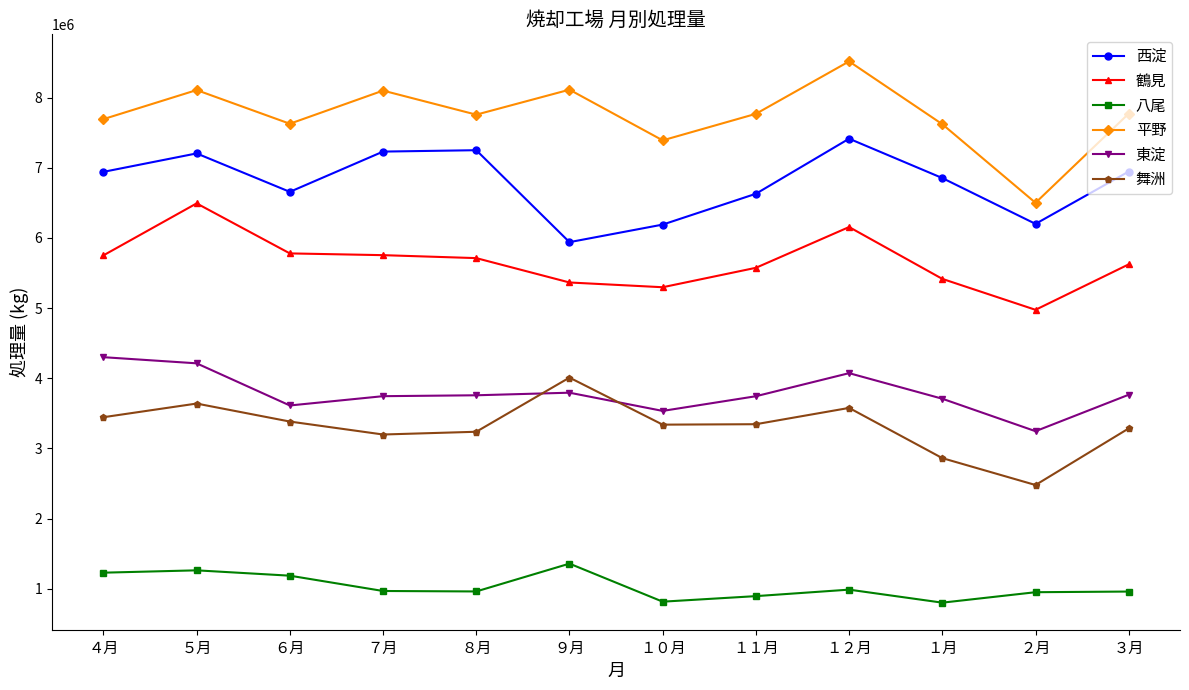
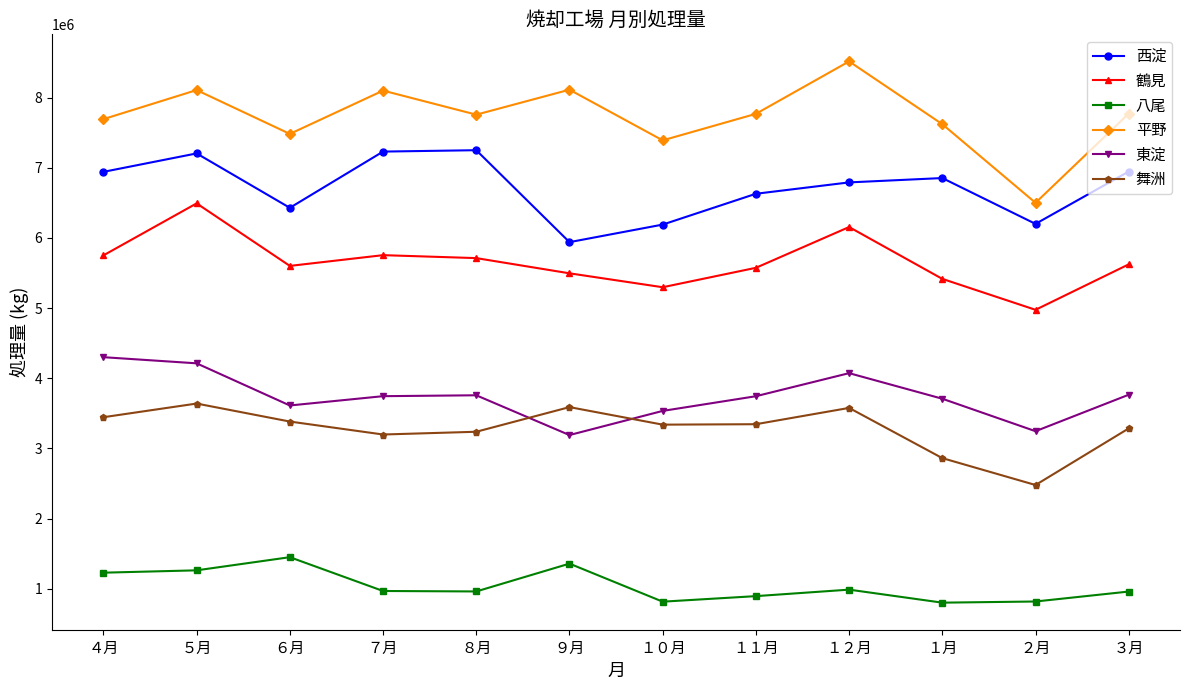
  {
    "西淀": {
      "４月": 6900000,
      "５月": 7200000,
-     "６月": 6700000,
+     "６月": 6400000,
      "７月": 7200000,
      "８月": 7300000,
      "９月": 5900000,
      "１０月": 6200000,
      "１１月": 6600000,
-     "１２月": 7400000,
+     "１２月": 6800000,
      "１月": 6900000,
      "２月": 6200000
    },
    "鶴見": {
      "４月": 5800000,
      "５月": 6500000,
-     "６月": 5800000,
+     "６月": 5600000,
      "７月": 5800000,
      "８月": 5700000,
-     "９月": 5400000,
+     "９月": 5500000,
      "１０月": 5300000,
      "１１月": 5600000,
      "１２月": 6200000,
      "１月": 5400000,
      "２月": 5000000,
      "３月": 5600000
    },
    "八尾": {
      "４月": 1200000,
      "５月": 1300000,
-     "６月": 1200000,
+     "６月": 1400000,
      "７月": 1000000,
      "８月": 1000000,
      "９月": 1400000,
      "１０月": 800000,
      "１１月": 900000,
      "１２月": 1000000,
      "１月": 800000,
-     "２月": 1000000,
+     "２月": 800000,
      "３月": 1000000
    },
    "平野": {
      "４月": 7700000,
      "５月": 8100000,
-     "６月": 7600000,
+     "６月": 7500000,
      "７月": 8100000,
      "８月": 7800000,
      "９月": 8100000,
      "１０月": 7400000,
      "１１月": 7800000,
      "１２月": 8500000,
      "１月": 7600000,
      "２月": 6500000
    },
    "東淀": {
      "４月": 4300000,
      "５月": 4200000,
      "６月": 3600000,
      "７月": 3700000,
      "８月": 3800000,
-     "９月": 3800000,
+     "９月": 3200000,
      "１０月": 3500000,
      "１１月": 3700000,
      "１２月": 4100000,
      "１月": 3700000,
      "２月": 3200000,
      "３月": 3800000
    },
    "舞洲": {
      "４月": 3400000,
      "５月": 3600000,
      "６月": 3400000,
      "７月": 3200000,
      "８月": 3200000,
-     "９月": 4000000,
+     "９月": 3600000,
      "１０月": 3300000,
      "１１月": 3300000,
      "１２月": 3600000,
      "１月": 2900000,
      "２月": 2500000,
      "３月": 3300000
    }
  }
